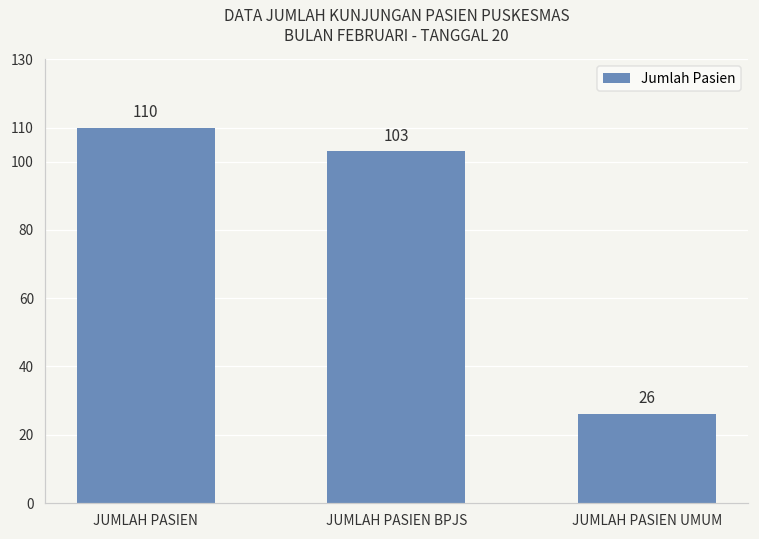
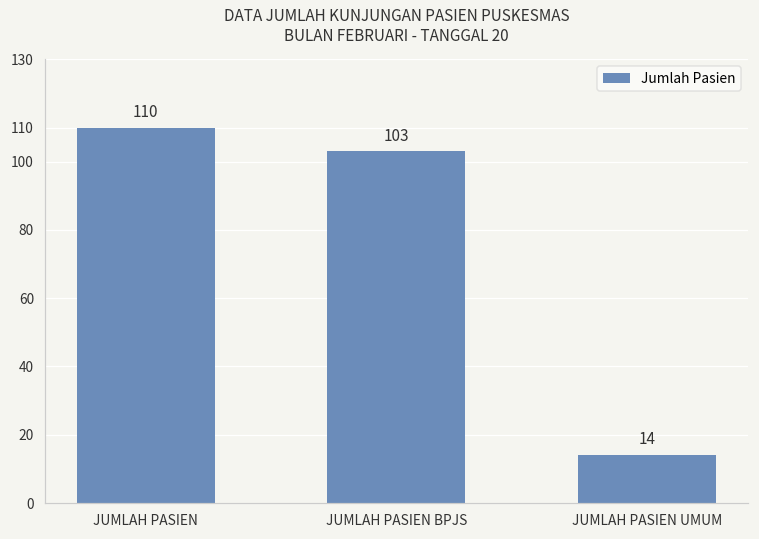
  {
    "JUMLAH PASIEN": 110,
    "JUMLAH PASIEN BPJS": 103,
-   "JUMLAH PASIEN UMUM": 26
+   "JUMLAH PASIEN UMUM": 14
  }
